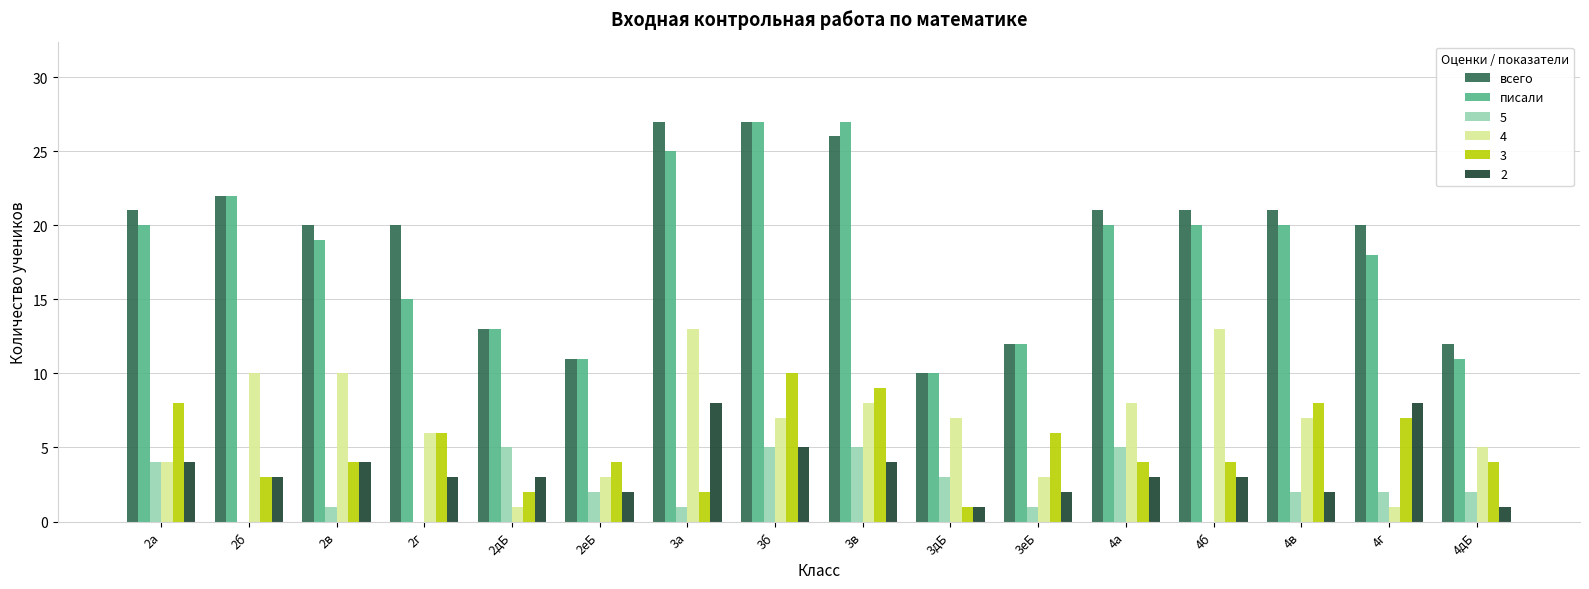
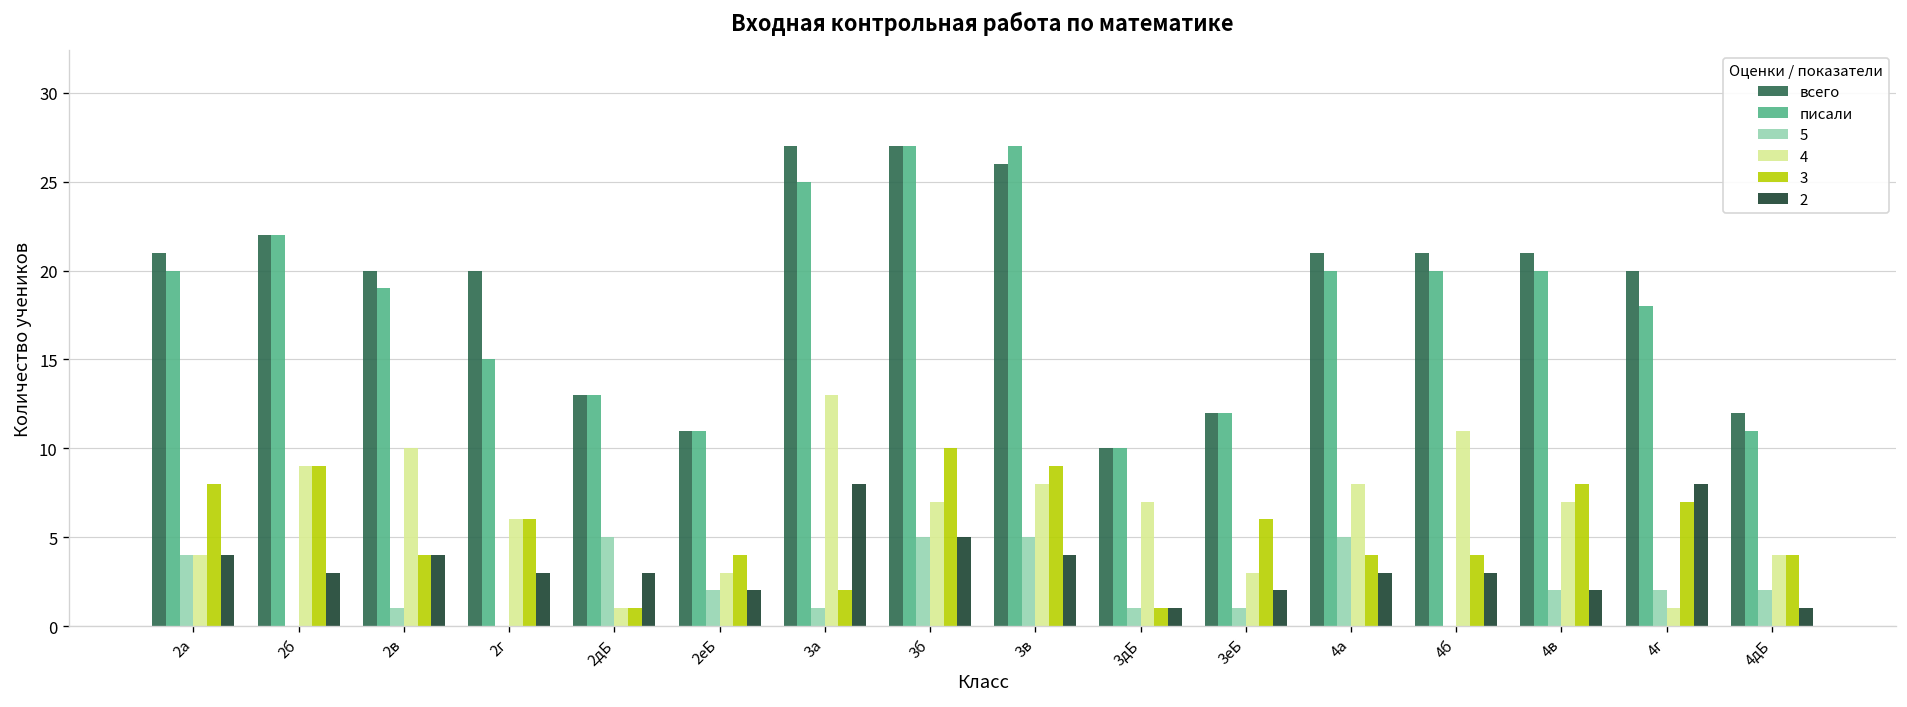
  {
    "писали": {
      "2а": 20,
      "2б": 22,
      "2в": 19,
      "2г": 15,
      "2дБ": 13,
      "2еБ": 11,
      "3а": 25,
      "3б": 27,
      "3в": 27,
      "3дБ": 10,
      "3еБ": 12,
      "4а": 20,
      "4б": 20,
      "4в": 20,
      "4г": 18,
      "4дБ": 11
    },
    "5": {
      "2а": 4,
      "2б": 0,
      "2в": 1,
      "2г": 0,
      "2дБ": 5,
      "2еБ": 2,
      "3а": 1,
      "3б": 5,
      "3в": 5,
-     "3дБ": 3,
+     "3дБ": 1,
      "3еБ": 1,
      "4а": 5,
      "4б": 0,
      "4в": 2,
      "4г": 2,
      "4дБ": 2
    },
    "4": {
      "2а": 4,
-     "2б": 10,
+     "2б": 9,
      "2в": 10,
      "2г": 6,
      "2дБ": 1,
      "2еБ": 3,
      "3а": 13,
      "3б": 7,
      "3в": 8,
      "3дБ": 7,
      "3еБ": 3,
      "4а": 8,
-     "4б": 13,
+     "4б": 11,
      "4в": 7,
      "4г": 1,
-     "4дБ": 5
+     "4дБ": 4
    },
    "3": {
      "2а": 8,
-     "2б": 3,
+     "2б": 9,
      "2в": 4,
      "2г": 6,
-     "2дБ": 2,
+     "2дБ": 1,
      "2еБ": 4,
      "3а": 2,
      "3б": 10,
      "3в": 9,
      "3дБ": 1,
      "3еБ": 6,
      "4а": 4,
      "4б": 4,
      "4в": 8,
      "4г": 7,
      "4дБ": 4
    }
  }
